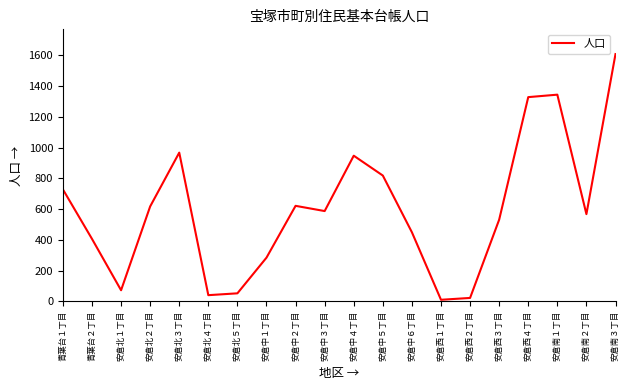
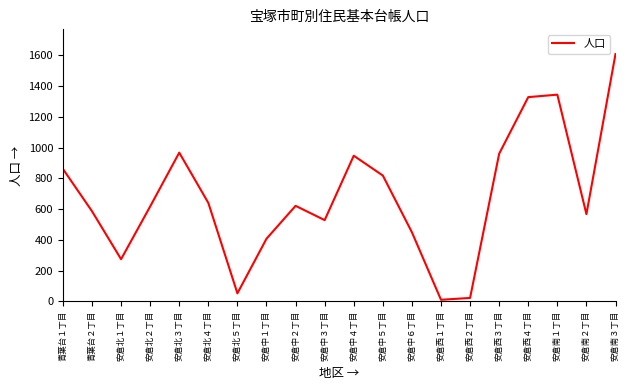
  {
-   "青葉台１丁目": 730,
-   "青葉台２丁目": 410,
-   "安倉北１丁目": 70,
+   "青葉台１丁目": 860,
+   "青葉台２丁目": 590,
+   "安倉北１丁目": 280,
    "安倉北２丁目": 620,
    "安倉北３丁目": 970,
-   "安倉北４丁目": 40,
+   "安倉北４丁目": 640,
    "安倉北５丁目": 50,
-   "安倉中１丁目": 290,
+   "安倉中１丁目": 410,
    "安倉中２丁目": 620,
-   "安倉中３丁目": 590,
+   "安倉中３丁目": 530,
    "安倉中４丁目": 950,
    "安倉中５丁目": 820,
    "安倉中６丁目": 450,
    "安倉西１丁目": 10,
    "安倉西２丁目": 20,
-   "安倉西３丁目": 530,
+   "安倉西３丁目": 960,
    "安倉西４丁目": 1330,
    "安倉南１丁目": 1350,
    "安倉南２丁目": 570,
    "安倉南３丁目": 1610
  }
